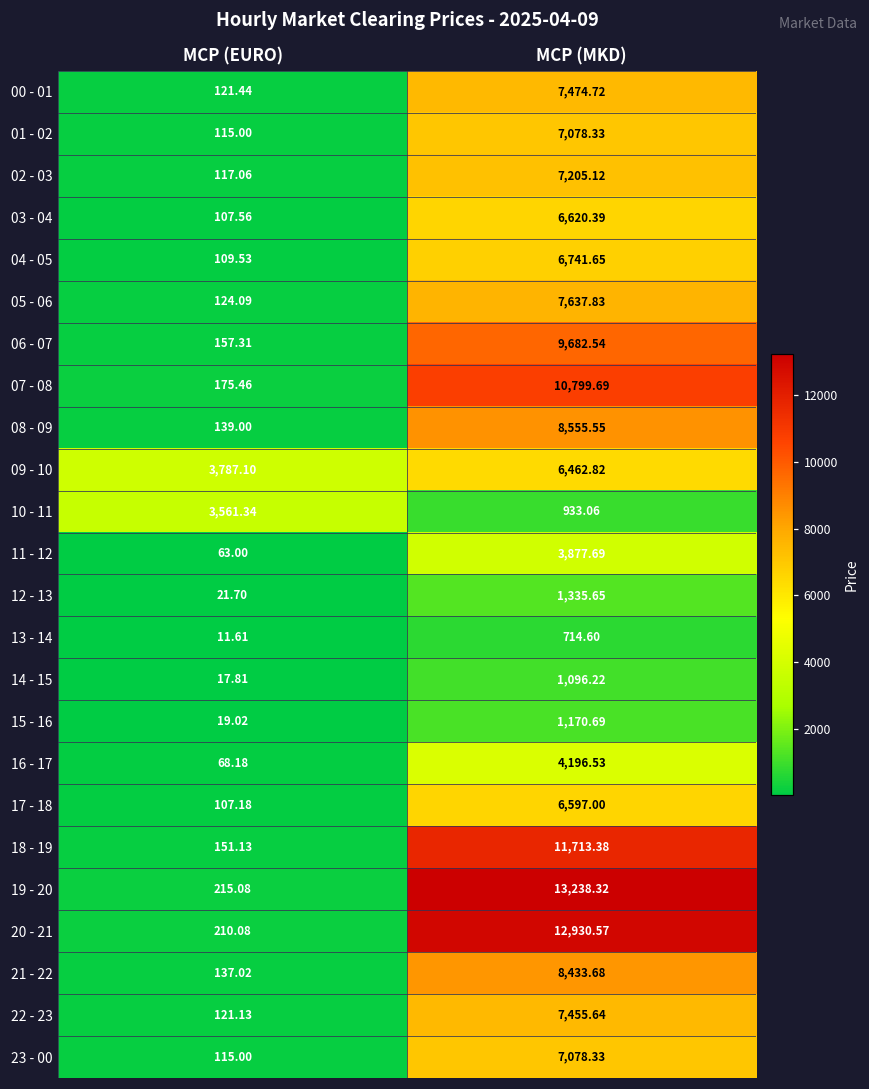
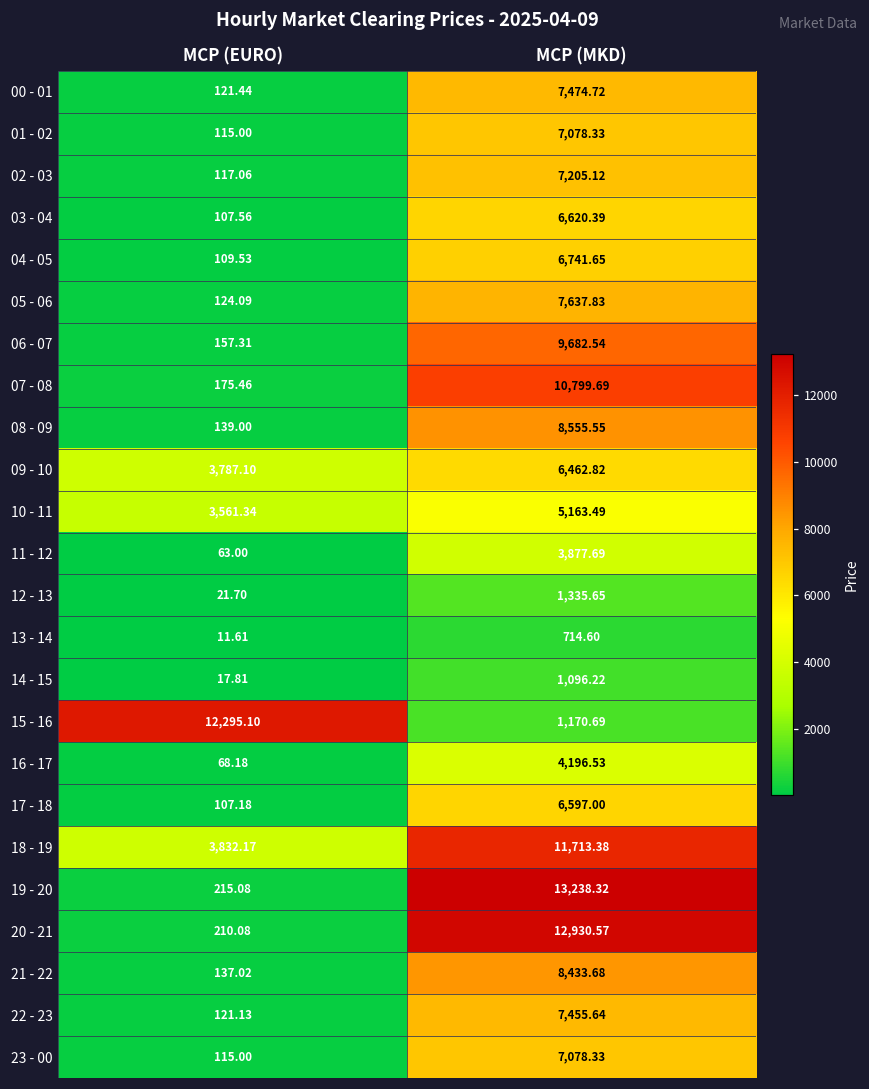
  {
    "00 - 01": {
      "MCP (EURO)": "121.44",
      "MCP (MKD)": "7,474.72"
    },
    "01 - 02": {
      "MCP (EURO)": "115.00",
      "MCP (MKD)": "7,078.33"
    },
    "02 - 03": {
      "MCP (EURO)": "117.06",
      "MCP (MKD)": "7,205.12"
    },
    "03 - 04": {
      "MCP (EURO)": "107.56",
      "MCP (MKD)": "6,620.39"
    },
    "04 - 05": {
      "MCP (EURO)": "109.53",
      "MCP (MKD)": "6,741.65"
    },
    "05 - 06": {
      "MCP (EURO)": "124.09",
      "MCP (MKD)": "7,637.83"
    },
    "06 - 07": {
      "MCP (EURO)": "157.31",
      "MCP (MKD)": "9,682.54"
    },
    "07 - 08": {
      "MCP (EURO)": "175.46",
      "MCP (MKD)": "10,799.69"
    },
    "08 - 09": {
      "MCP (EURO)": "139.00",
      "MCP (MKD)": "8,555.55"
    },
    "09 - 10": {
      "MCP (EURO)": "3,787.10",
      "MCP (MKD)": "6,462.82"
    },
    "10 - 11": {
      "MCP (EURO)": "3,561.34",
-     "MCP (MKD)": "933.06"
+     "MCP (MKD)": "5,163.49"
    },
    "11 - 12": {
      "MCP (EURO)": "63.00",
      "MCP (MKD)": "3,877.69"
    },
    "12 - 13": {
      "MCP (EURO)": "21.70",
      "MCP (MKD)": "1,335.65"
    },
    "13 - 14": {
      "MCP (EURO)": "11.61",
      "MCP (MKD)": "714.60"
    },
    "14 - 15": {
      "MCP (EURO)": "17.81",
      "MCP (MKD)": "1,096.22"
    },
    "15 - 16": {
-     "MCP (EURO)": "19.02",
+     "MCP (EURO)": "12,295.10",
      "MCP (MKD)": "1,170.69"
    },
    "16 - 17": {
      "MCP (EURO)": "68.18",
      "MCP (MKD)": "4,196.53"
    },
    "17 - 18": {
      "MCP (EURO)": "107.18",
      "MCP (MKD)": "6,597.00"
    },
    "18 - 19": {
-     "MCP (EURO)": "151.13",
+     "MCP (EURO)": "3,832.17",
      "MCP (MKD)": "11,713.38"
    },
    "19 - 20": {
      "MCP (EURO)": "215.08",
      "MCP (MKD)": "13,238.32"
    },
    "20 - 21": {
      "MCP (EURO)": "210.08",
      "MCP (MKD)": "12,930.57"
    },
    "21 - 22": {
      "MCP (EURO)": "137.02",
      "MCP (MKD)": "8,433.68"
    },
    "22 - 23": {
      "MCP (EURO)": "121.13",
      "MCP (MKD)": "7,455.64"
    },
    "23 - 00": {
      "MCP (EURO)": "115.00",
      "MCP (MKD)": "7,078.33"
    }
  }
